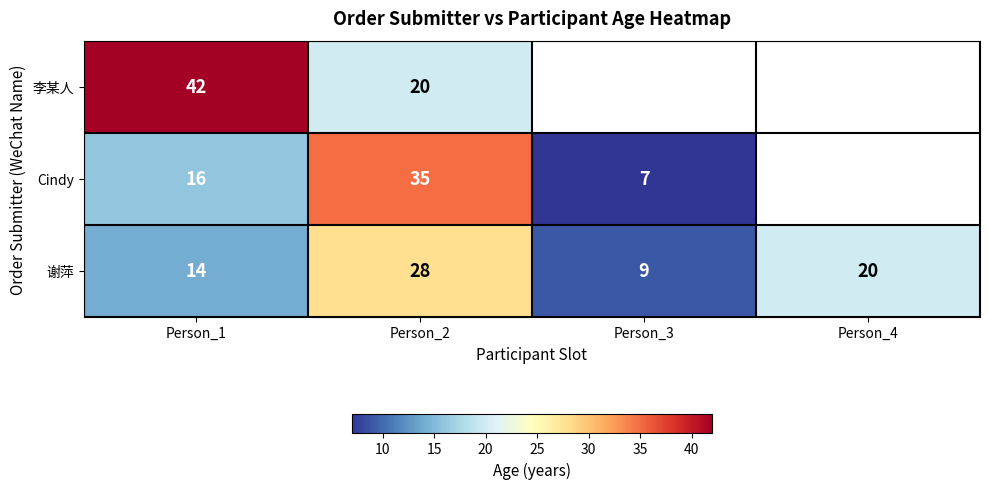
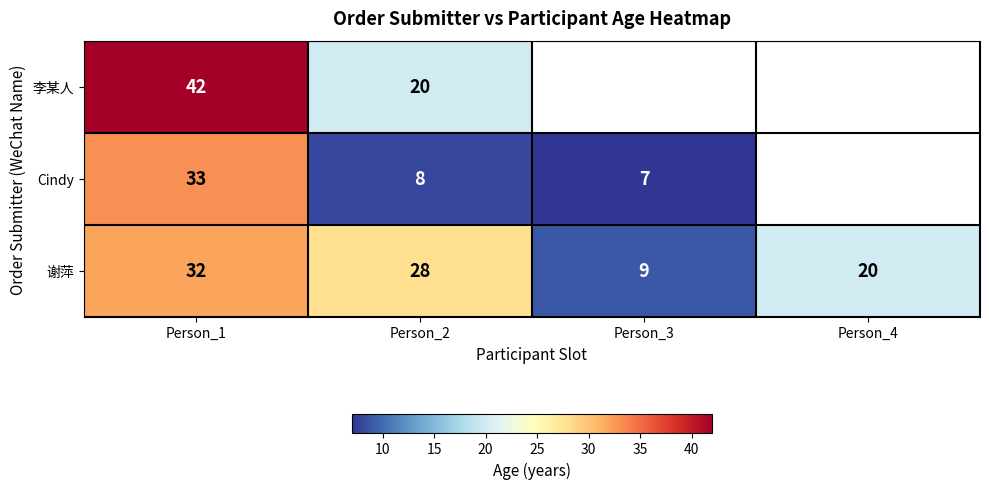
  {
    "李某人": {
      "Person_1": 42,
      "Person_2": 20
    },
    "Cindy": {
-     "Person_1": 16,
-     "Person_2": 35,
+     "Person_1": 33,
+     "Person_2": 8,
      "Person_3": 7
    },
    "谢萍": {
-     "Person_1": 14,
+     "Person_1": 32,
      "Person_2": 28,
      "Person_3": 9,
      "Person_4": 20
    }
  }
